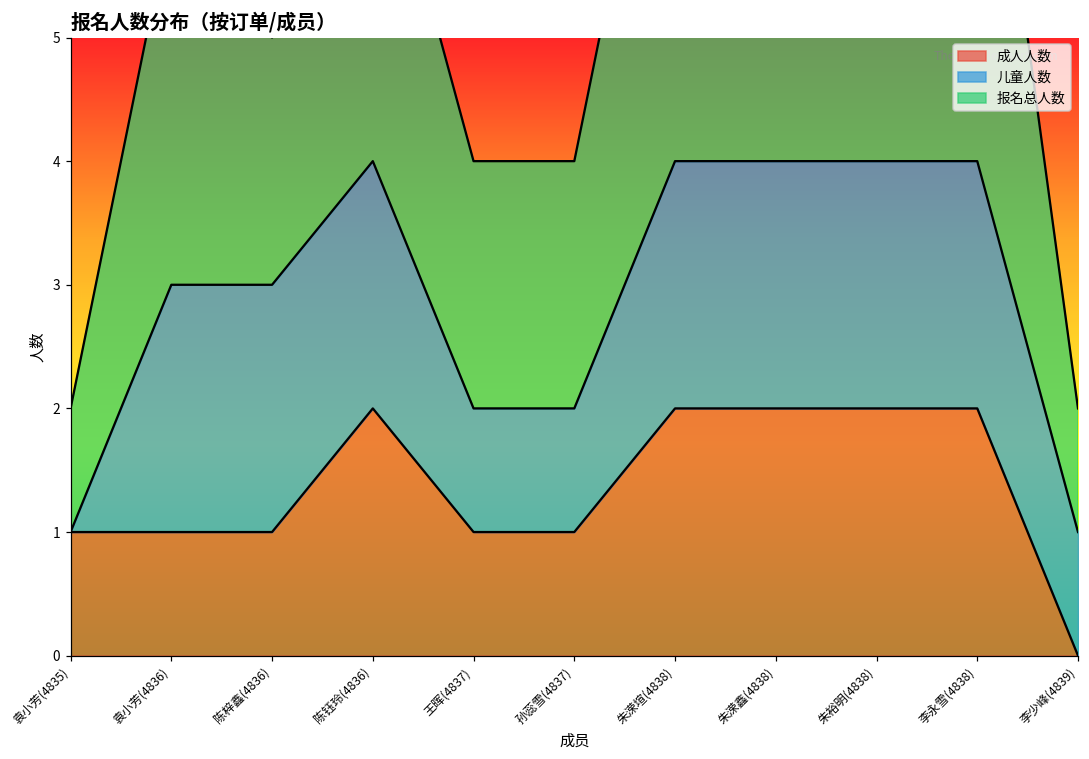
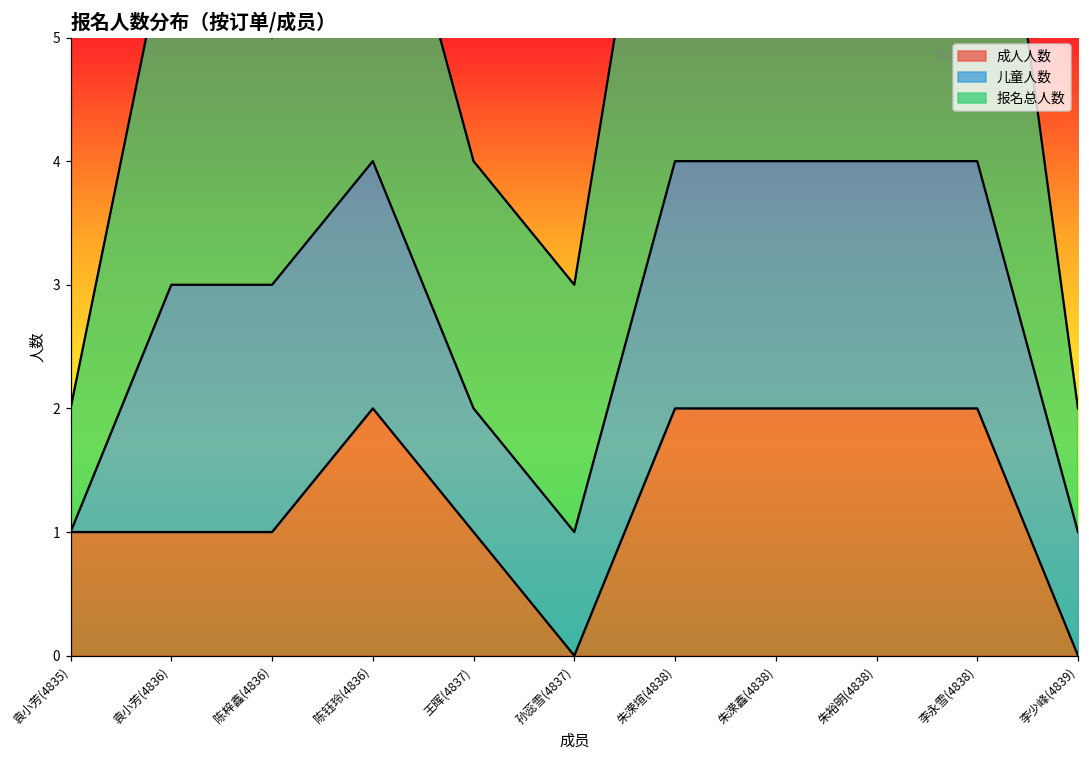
  {
    "成人人数": {
      "袁小芳(4836)": 1,
      "陈梓鑫(4836)": 1,
      "陈钰玲(4836)": 2,
      "王晖(4837)": 1,
-     "孙蕊雪(4837)": 1,
+     "孙蕊雪(4837)": 0,
      "朱溁塇(4838)": 2,
      "朱溁鑫(4838)": 2,
      "朱裕明(4838)": 2,
      "李永雪(4838)": 2,
      "李少峰(4839)": 0
    },
    "儿童人数": {
      "袁小芳(4836)": 3,
      "陈梓鑫(4836)": 3,
      "陈钰玲(4836)": 4,
      "王晖(4837)": 2,
      "朱溁塇(4838)": 4,
      "朱溁鑫(4838)": 4,
      "朱裕明(4838)": 4,
      "李永雪(4838)": 4,
      "李少峰(4839)": 1
    },
    "报名总人数": {
      "袁小芳(4835)": 1,
      "陈梓鑫(4836)": 2,
      "王晖(4837)": 2,
      "孙蕊雪(4837)": 2,
      "李少峰(4839)": 1
    }
  }
